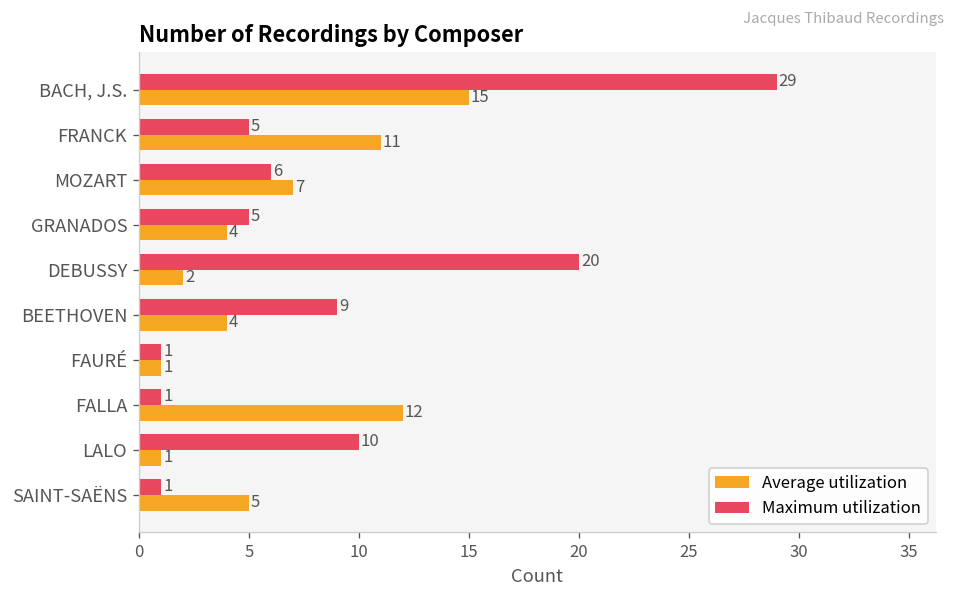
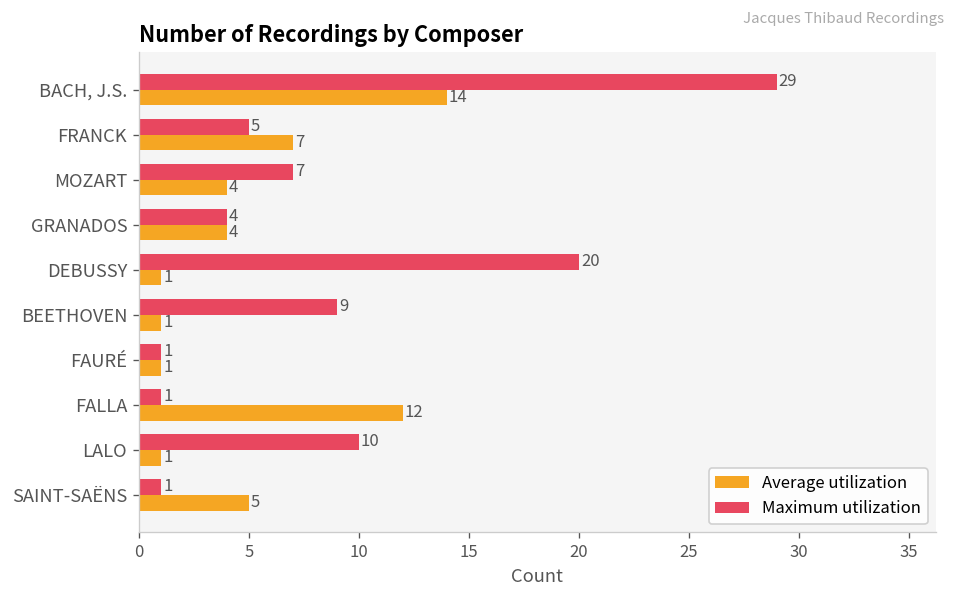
  {
    "Average utilization": {
-     "BACH, J.S.": 15,
-     "FRANCK": 11,
-     "MOZART": 7,
+     "BACH, J.S.": 14,
+     "FRANCK": 7,
+     "MOZART": 4,
      "GRANADOS": 4,
-     "DEBUSSY": 2,
-     "BEETHOVEN": 4,
+     "DEBUSSY": 1,
+     "BEETHOVEN": 1,
      "FAURÉ": 1,
      "FALLA": 12,
      "LALO": 1,
      "SAINT-SAËNS": 5
    },
    "Maximum utilization": {
      "BACH, J.S.": 29,
      "FRANCK": 5,
-     "MOZART": 6,
-     "GRANADOS": 5,
+     "MOZART": 7,
+     "GRANADOS": 4,
      "DEBUSSY": 20,
      "BEETHOVEN": 9,
      "FAURÉ": 1,
      "FALLA": 1,
      "LALO": 10,
      "SAINT-SAËNS": 1
    }
  }
